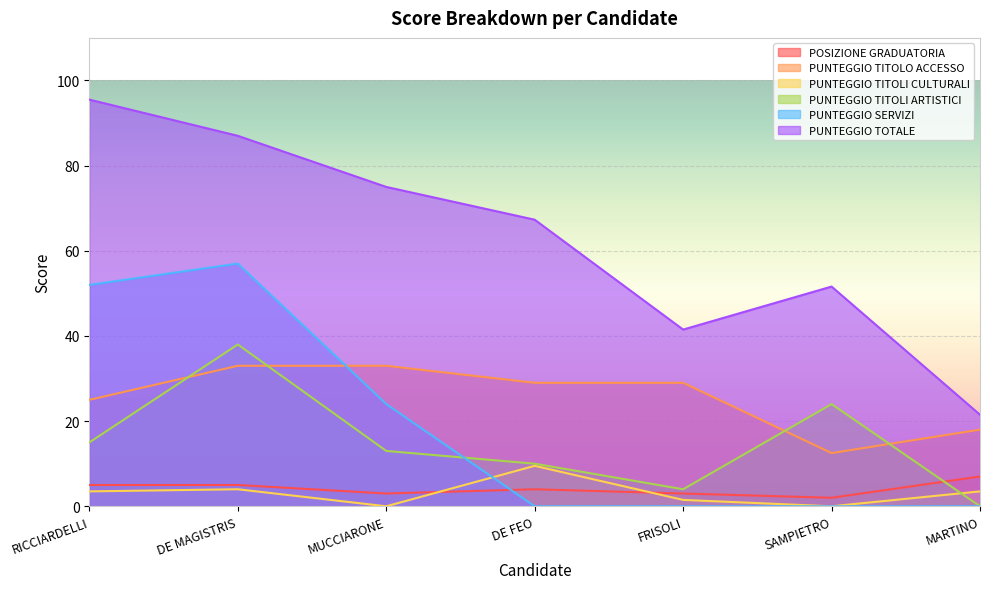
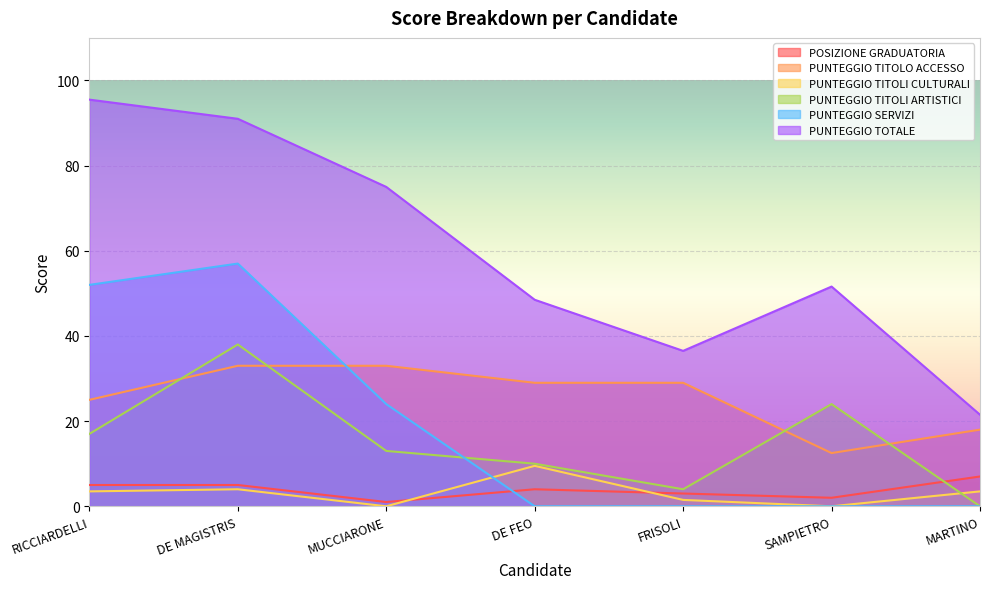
  {
    "POSIZIONE GRADUATORIA": {
      "RICCIARDELLI": 5,
      "DE MAGISTRIS": 5,
-     "MUCCIARONE": 3,
+     "MUCCIARONE": 1,
      "DE FEO": 4,
      "FRISOLI": 3,
      "SAMPIETRO": 2,
      "MARTINO": 7
    },
    "PUNTEGGIO TITOLI ARTISTICI": {
-     "RICCIARDELLI": 15,
+     "RICCIARDELLI": 17,
      "DE MAGISTRIS": 38,
      "MUCCIARONE": 13,
      "FRISOLI": 4,
      "SAMPIETRO": 24
    },
    "PUNTEGGIO SERVIZI": {
      "RICCIARDELLI": 52,
      "DE MAGISTRIS": 57,
      "MUCCIARONE": 24,
      "DE FEO": 0,
      "FRISOLI": 0
    },
    "PUNTEGGIO TOTALE": {
      "RICCIARDELLI": 96,
-     "DE MAGISTRIS": 87,
+     "DE MAGISTRIS": 91,
      "MUCCIARONE": 75,
-     "DE FEO": 67,
-     "FRISOLI": 42,
+     "DE FEO": 49,
+     "FRISOLI": 37,
      "SAMPIETRO": 52,
      "MARTINO": 22
    }
  }
